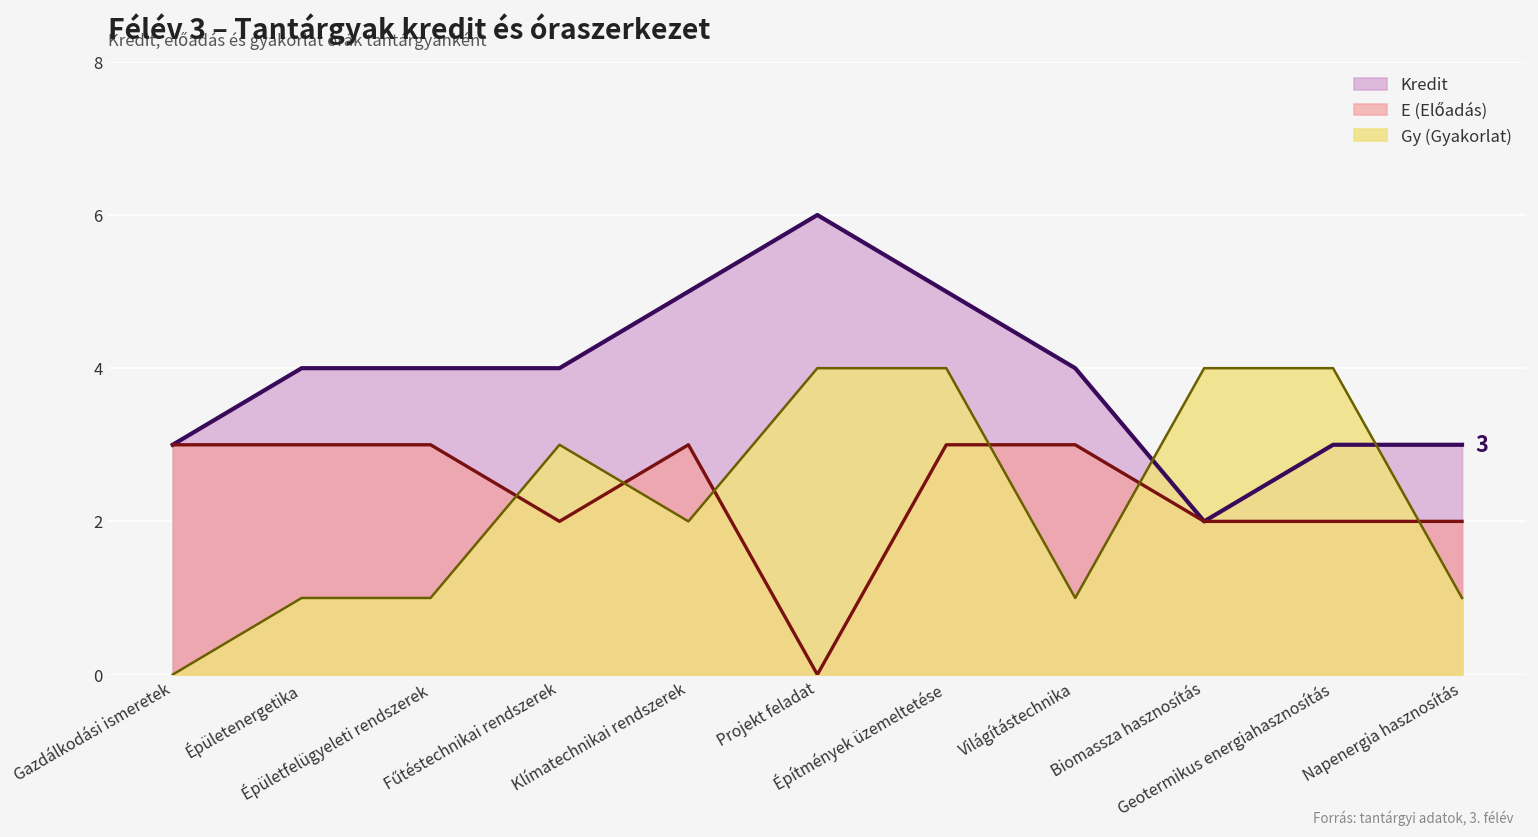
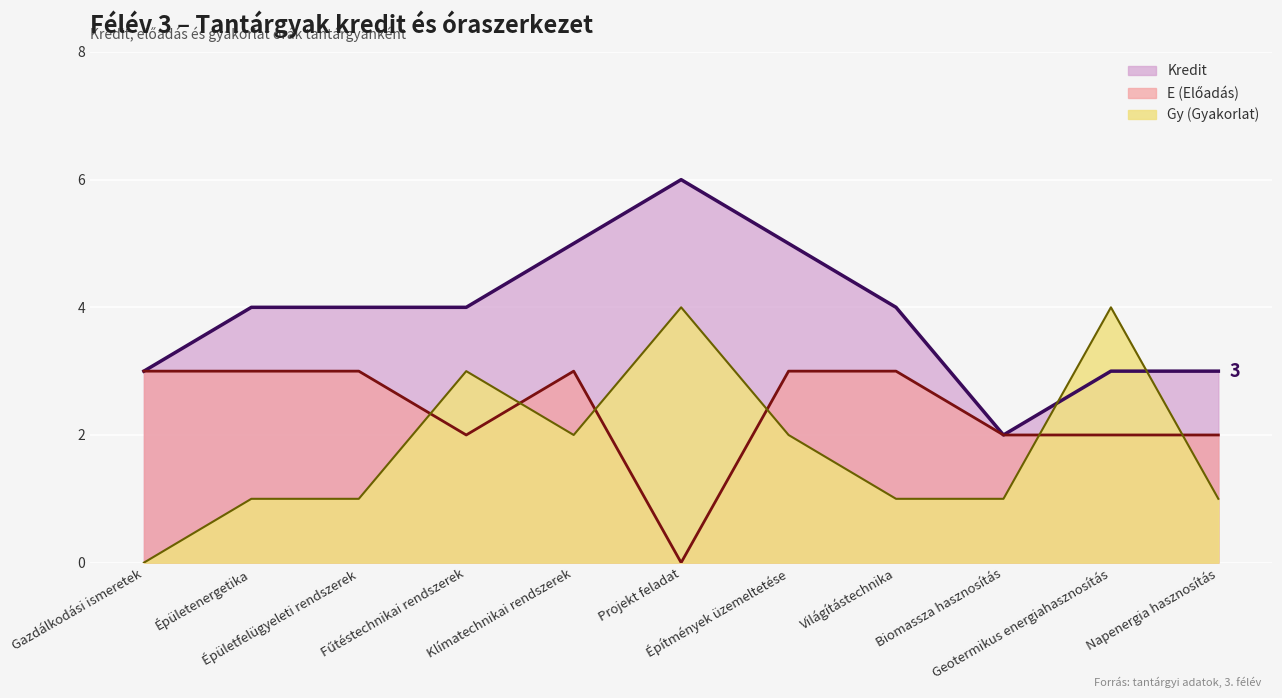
  {
    "Gy (Gyakorlat)": {
      "Gazdálkodási ismeretek": 0,
      "Épületenergetika": 1,
      "Épületfelügyeleti rendszerek": 1,
      "Fűtéstechnikai rendszerek": 3,
      "Klímatechnikai rendszerek": 2,
      "Projekt feladat": 4,
-     "Építmények üzemeltetése": 4,
+     "Építmények üzemeltetése": 2,
      "Világítástechnika": 1,
-     "Biomassza hasznosítás": 4,
+     "Biomassza hasznosítás": 1,
      "Geotermikus energiahasznosítás": 4,
      "Napenergia hasznosítás": 1
    }
  }
